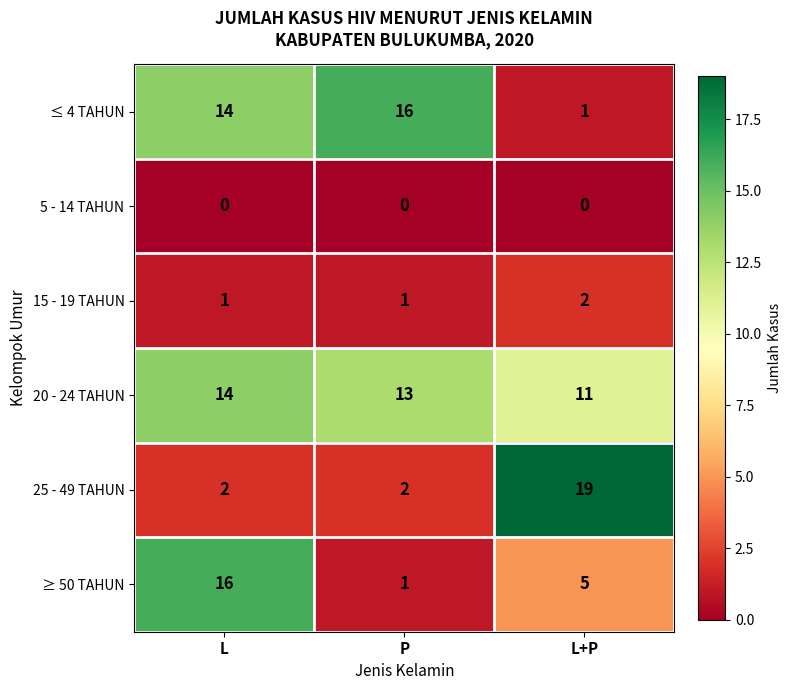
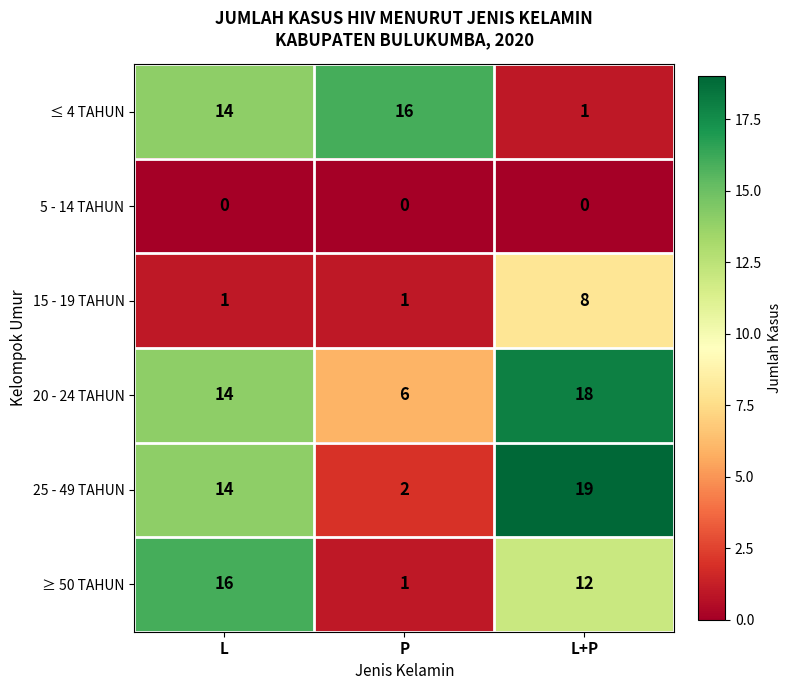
  {
    "≤ 4 TAHUN": {
      "L": 14,
      "P": 16,
      "L+P": 1
    },
    "5 - 14 TAHUN": {
      "L": 0,
      "P": 0,
      "L+P": 0
    },
    "15 - 19 TAHUN": {
      "L": 1,
      "P": 1,
-     "L+P": 2
+     "L+P": 8
    },
    "20 - 24 TAHUN": {
      "L": 14,
-     "P": 13,
-     "L+P": 11
+     "P": 6,
+     "L+P": 18
    },
    "25 - 49 TAHUN": {
-     "L": 2,
+     "L": 14,
      "P": 2,
      "L+P": 19
    },
    "≥ 50 TAHUN": {
      "L": 16,
      "P": 1,
-     "L+P": 5
+     "L+P": 12
    }
  }
